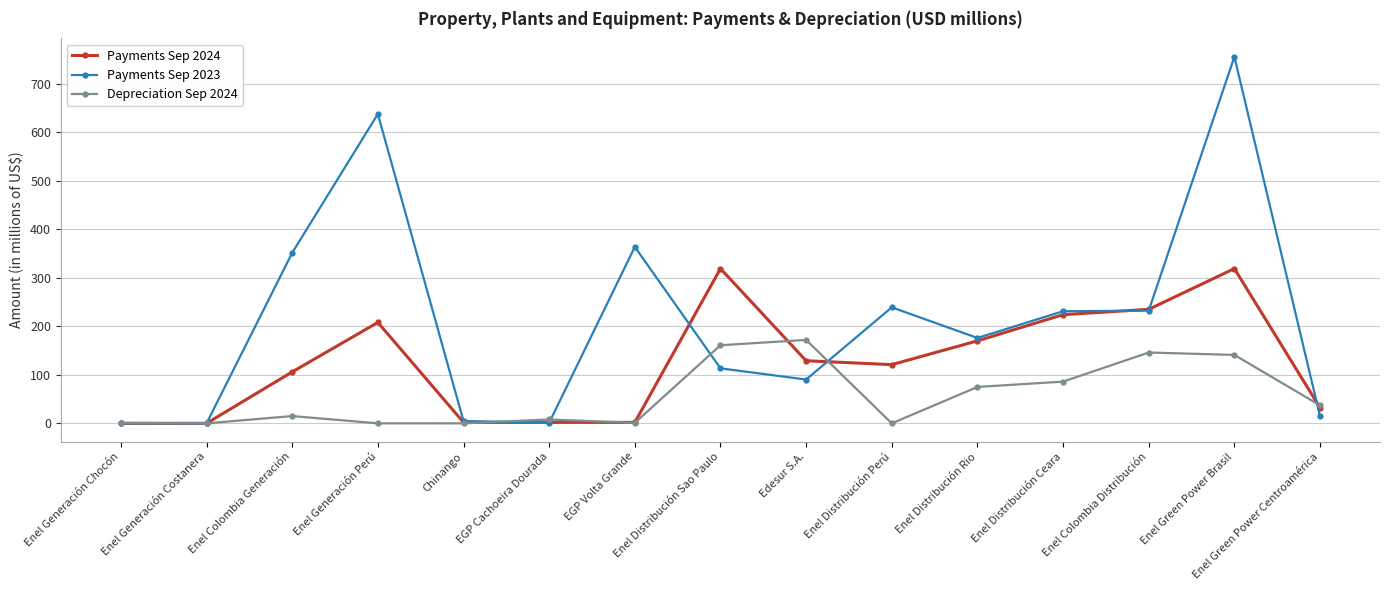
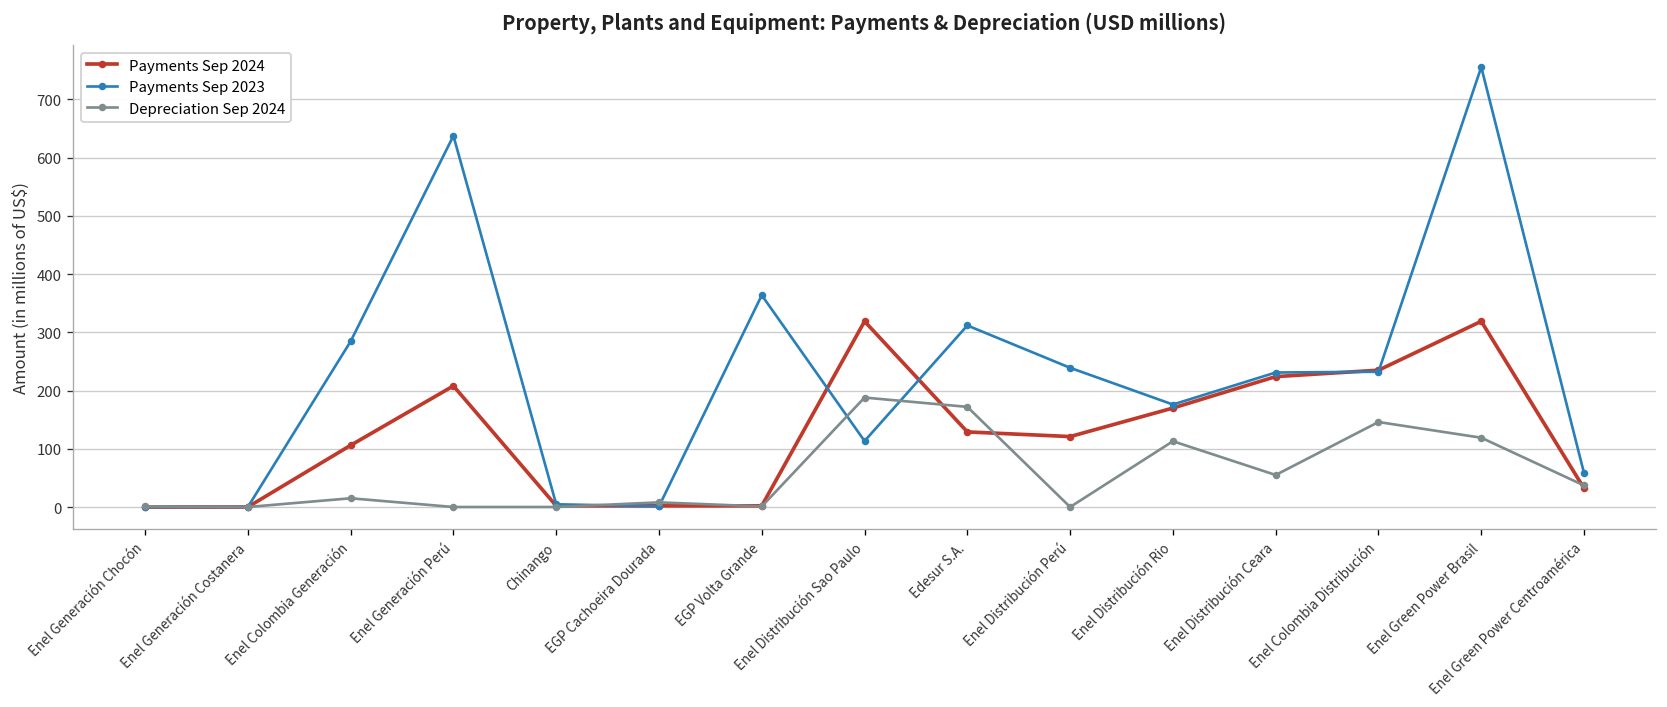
  {
    "Payments Sep 2024": {
      "Enel Colombia Generación": 110,
      "Enel Generación Perú": 210,
      "Enel Distribución Sao Paulo": 320,
      "Edesur S.A.": 130,
      "Enel Distribución Perú": 120,
      "Enel Distribución Rio": 170,
      "Enel Distribución Ceara": 220,
      "Enel Green Power Brasil": 320
    },
    "Payments Sep 2023": {
-     "Enel Colombia Generación": 350,
+     "Enel Colombia Generación": 280,
      "Enel Generación Perú": 640,
      "EGP Volta Grande": 360,
      "Enel Distribución Sao Paulo": 110,
-     "Edesur S.A.": 90,
+     "Edesur S.A.": 310,
      "Enel Distribución Perú": 240,
      "Enel Distribución Rio": 180,
      "Enel Distribución Ceara": 230,
      "Enel Green Power Brasil": 760,
-     "Enel Green Power Centroamérica": 10
+     "Enel Green Power Centroamérica": 60
    },
    "Depreciation Sep 2024": {
      "Enel Colombia Generación": 20,
      "Enel Generación Perú": 0,
      "EGP Cachoeira Dourada": 10,
-     "Enel Distribución Sao Paulo": 160,
+     "Enel Distribución Sao Paulo": 190,
      "Edesur S.A.": 170,
      "Enel Distribución Perú": 0,
-     "Enel Distribución Rio": 80,
-     "Enel Distribución Ceara": 90,
+     "Enel Distribución Rio": 110,
+     "Enel Distribución Ceara": 60,
      "Enel Colombia Distribución": 150,
-     "Enel Green Power Brasil": 140
+     "Enel Green Power Brasil": 120
    }
  }
